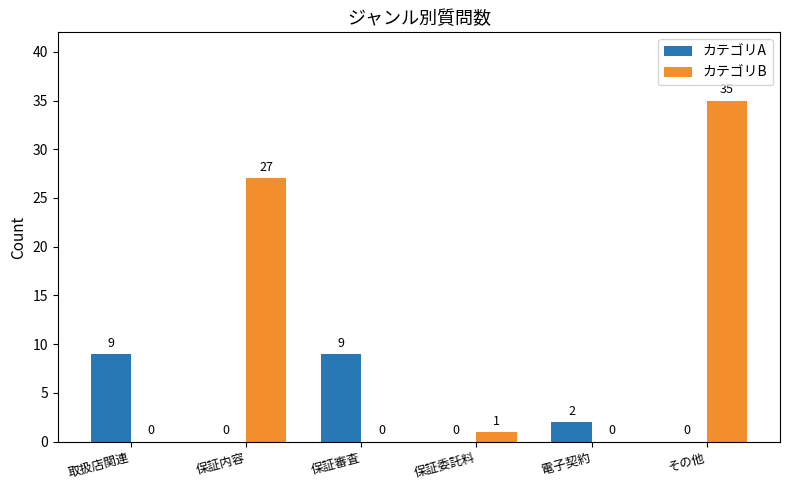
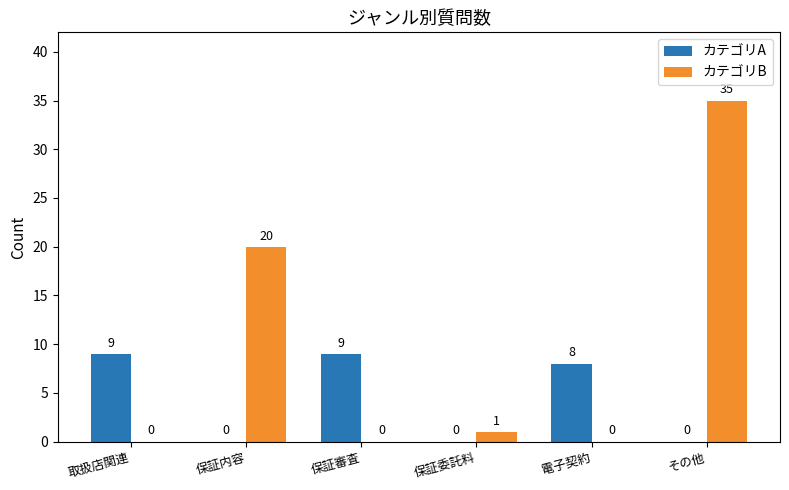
  {
    "カテゴリA": {
      "取扱店関連": 9,
      "保証内容": 0,
      "保証審査": 9,
      "保証委託料": 0,
-     "電子契約": 2,
+     "電子契約": 8,
      "その他": 0
    },
    "カテゴリB": {
      "取扱店関連": 0,
-     "保証内容": 27,
+     "保証内容": 20,
      "保証審査": 0,
      "保証委託料": 1,
      "電子契約": 0
    }
  }
